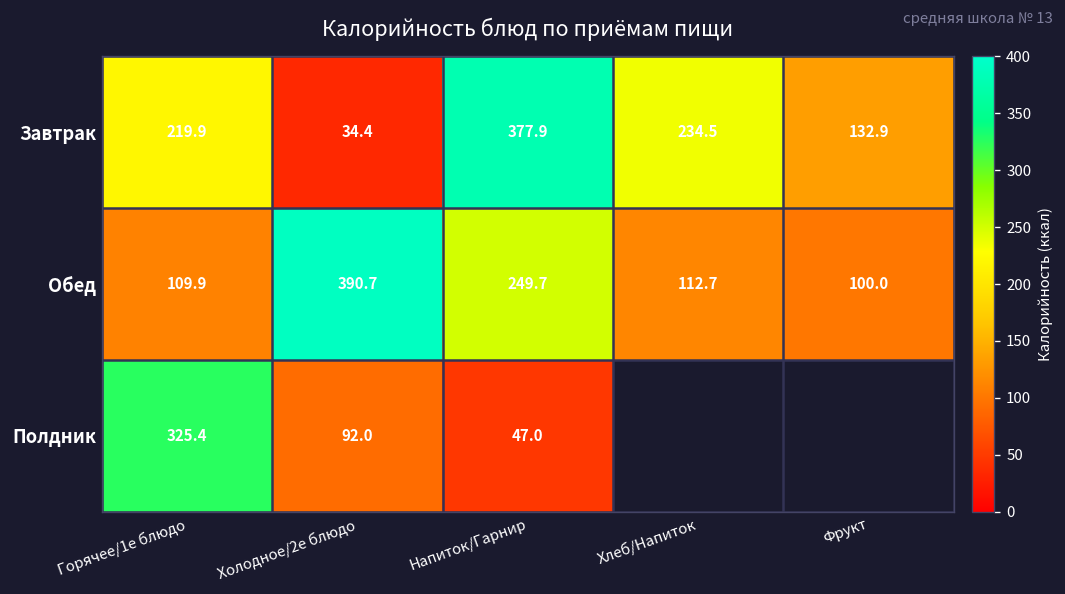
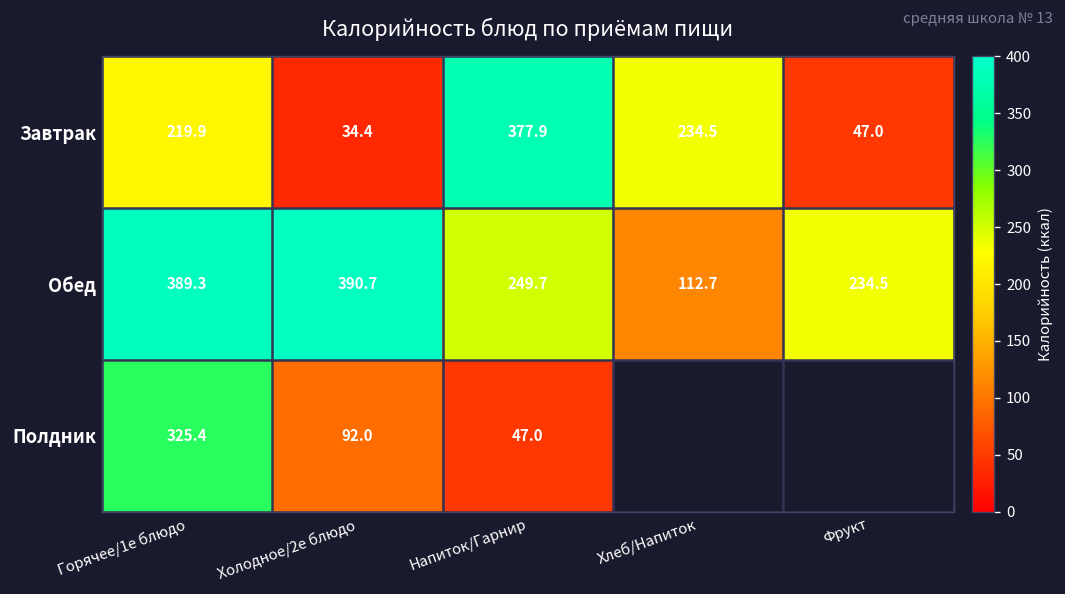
  {
    "Завтрак": {
      "Горячее/1е блюдо": 219.9,
      "Холодное/2е блюдо": 34.4,
      "Напиток/Гарнир": 377.9,
      "Хлеб/Напиток": 234.5,
-     "Фрукт": 132.9
+     "Фрукт": 47.0
    },
    "Обед": {
-     "Горячее/1е блюдо": 109.9,
+     "Горячее/1е блюдо": 389.3,
      "Холодное/2е блюдо": 390.7,
      "Напиток/Гарнир": 249.7,
      "Хлеб/Напиток": 112.7,
-     "Фрукт": 100.0
+     "Фрукт": 234.5
    },
    "Полдник": {
      "Горячее/1е блюдо": 325.4,
      "Холодное/2е блюдо": 92.0,
      "Напиток/Гарнир": 47.0
    }
  }
